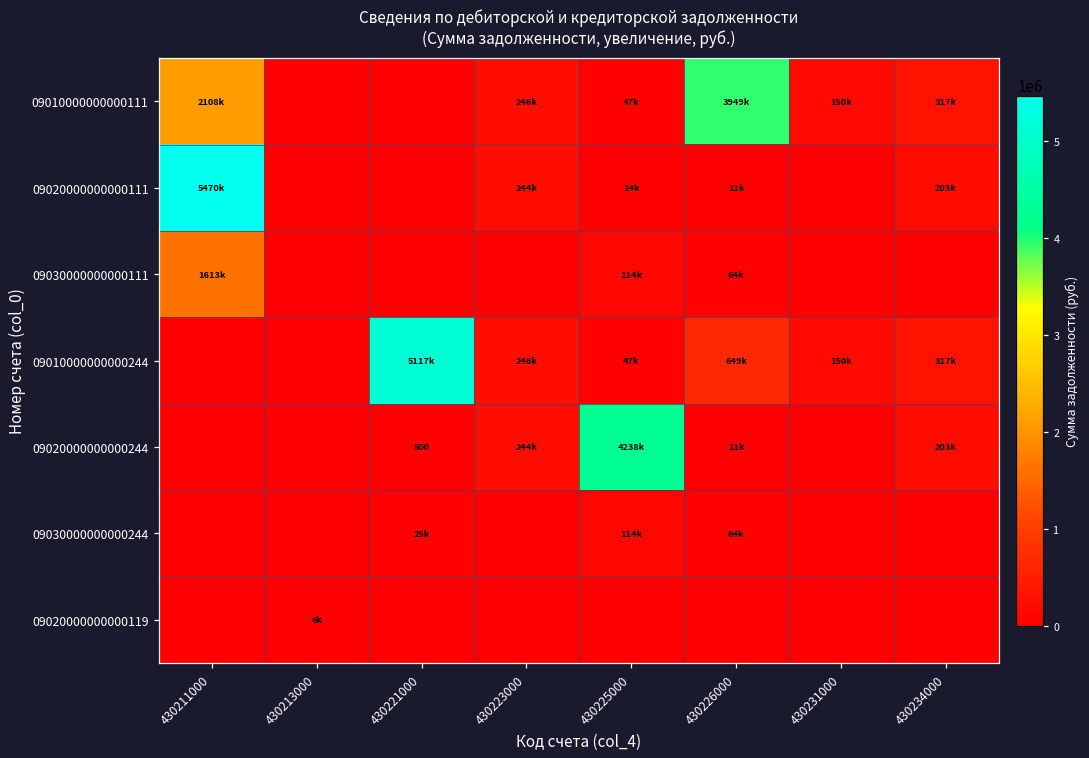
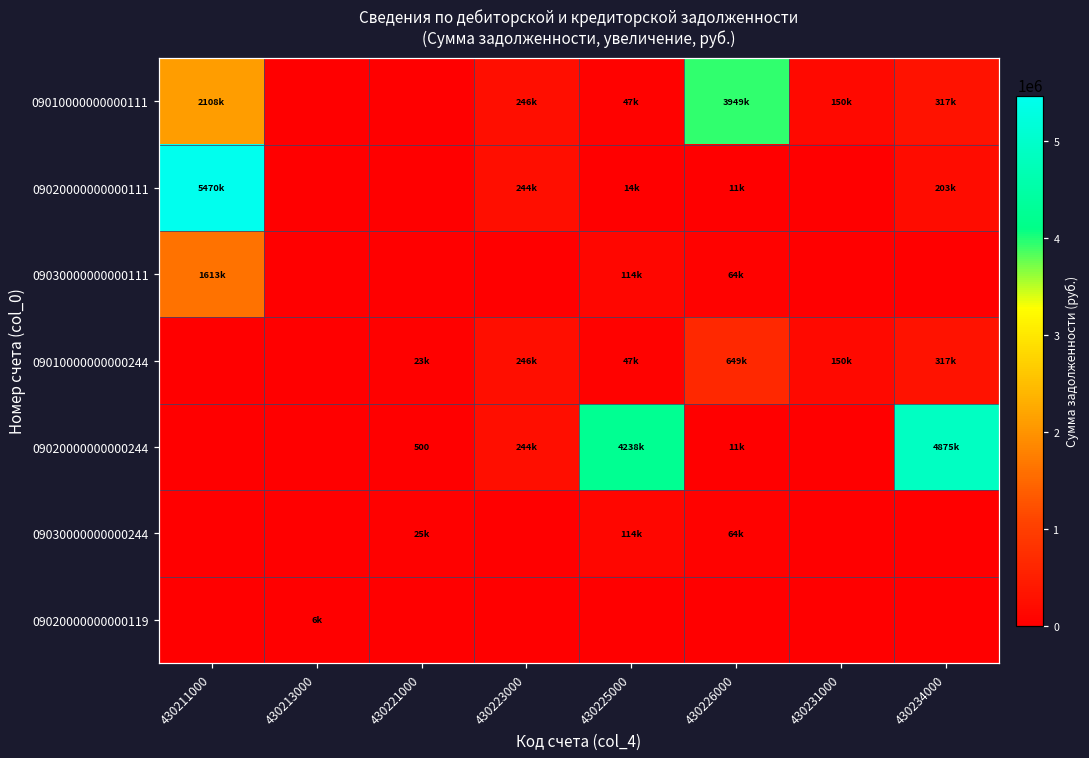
  {
    "09010000000000111": {
      "430211000": "2108k",
      "430223000": "246k",
      "430225000": "47k",
      "430226000": "3949k",
      "430231000": "150k",
      "430234000": "317k"
    },
    "09020000000000111": {
      "430211000": "5470k",
      "430223000": "244k",
      "430225000": "14k",
      "430226000": "11k",
      "430234000": "203k"
    },
    "09030000000000111": {
      "430211000": "1613k",
      "430225000": "114k",
      "430226000": "64k"
    },
    "09010000000000244": {
-     "430221000": "5117k",
+     "430221000": "23k",
      "430223000": "246k",
      "430225000": "47k",
      "430226000": "649k",
      "430231000": "150k",
      "430234000": "317k"
    },
    "09020000000000244": {
      "430221000": "500",
      "430223000": "244k",
      "430225000": "4238k",
      "430226000": "11k",
-     "430234000": "203k"
+     "430234000": "4875k"
    },
    "09030000000000244": {
      "430221000": "25k",
      "430225000": "114k",
      "430226000": "64k"
    },
    "09020000000000119": {
      "430213000": "6k"
    }
  }
